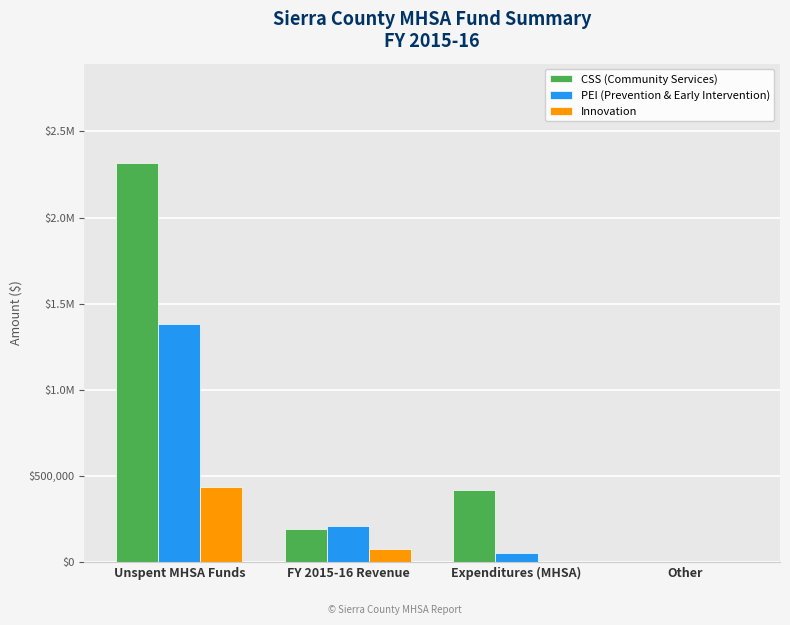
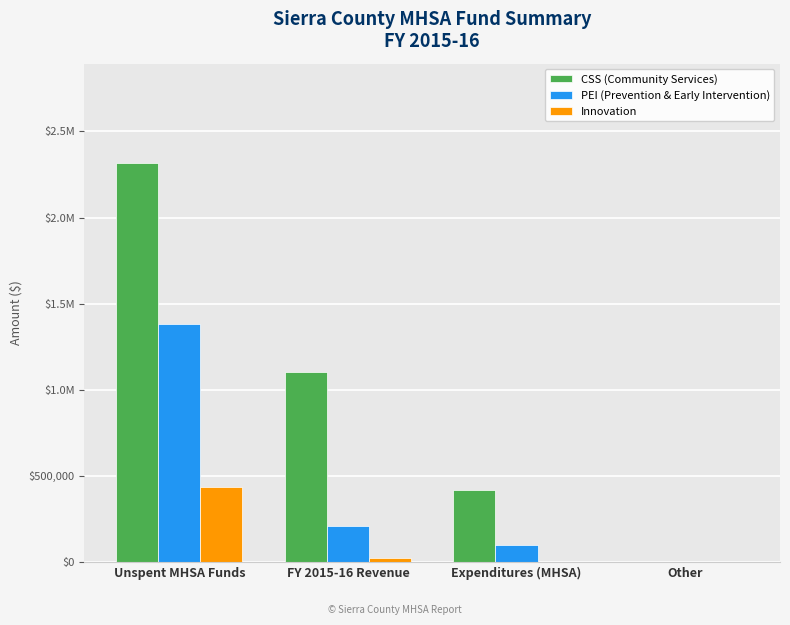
  {
    "CSS (Community Services)": {
      "Unspent MHSA Funds": "$2,310,000",
-     "FY 2015-16 Revenue": "$190,000",
+     "FY 2015-16 Revenue": "$1,100,000",
      "Expenditures (MHSA)": "$420,000",
      "Other": "$0"
    },
    "PEI (Prevention & Early Intervention)": {
      "Unspent MHSA Funds": "$1,380,000",
      "FY 2015-16 Revenue": "$210,000",
-     "Expenditures (MHSA)": "$50,000",
+     "Expenditures (MHSA)": "$100,000",
      "Other": "$0"
    },
    "Innovation": {
      "Unspent MHSA Funds": "$440,000",
-     "FY 2015-16 Revenue": "$70,000",
+     "FY 2015-16 Revenue": "$20,000",
      "Expenditures (MHSA)": "$0",
      "Other": "$0"
    }
  }
